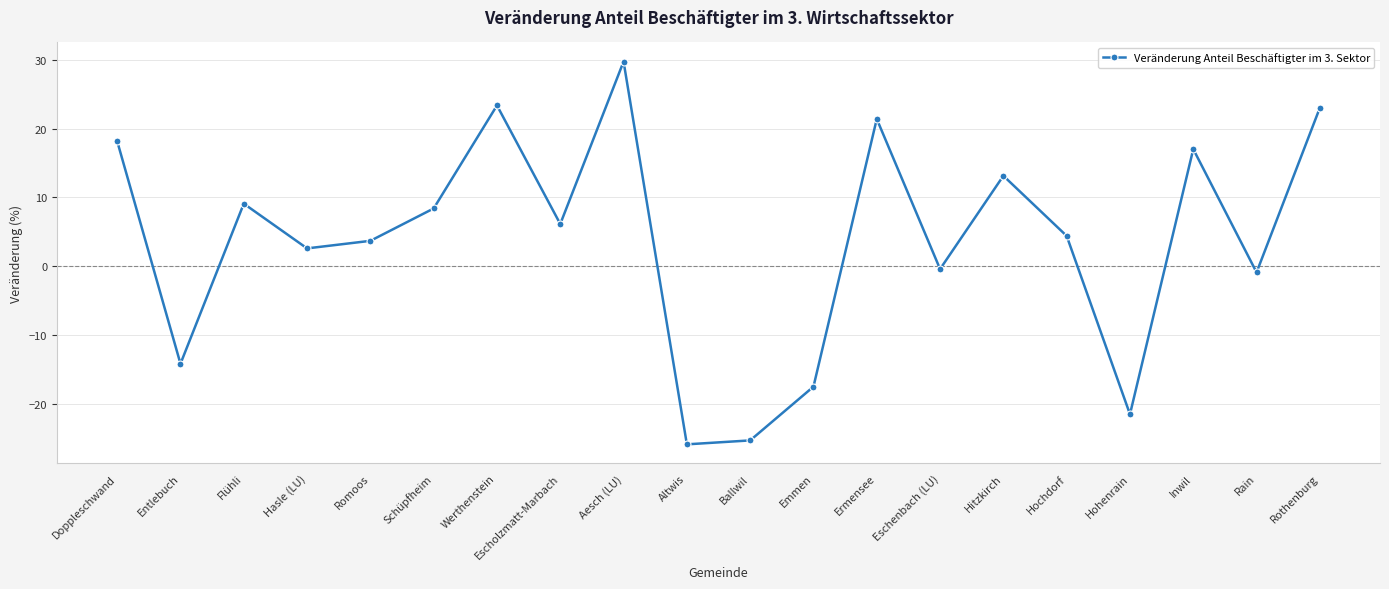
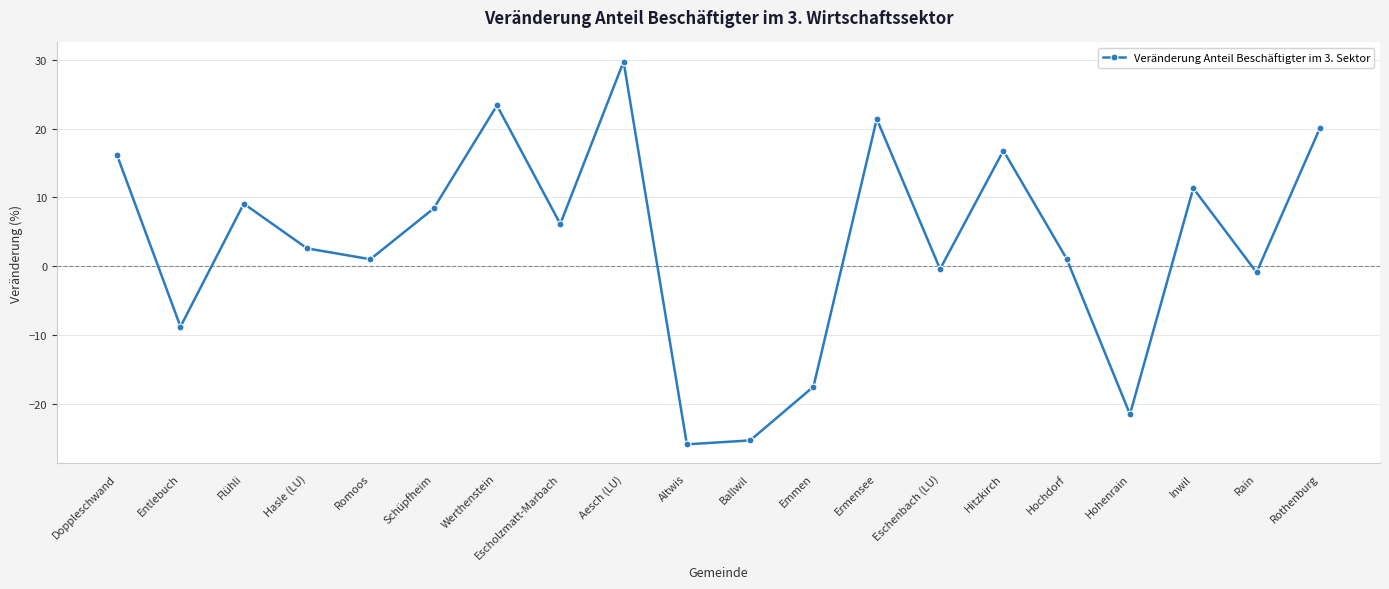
  {
-   "Doppleschwand": 18,
-   "Entlebuch": -14,
+   "Doppleschwand": 16,
+   "Entlebuch": -9,
    "Flühli": 9,
    "Hasle (LU)": 3,
-   "Romoos": 4,
+   "Romoos": 1,
    "Schüpfheim": 8,
    "Werthenstein": 23,
    "Escholzmatt-Marbach": 6,
    "Aesch (LU)": 30,
    "Altwis": -26,
    "Ballwil": -25,
    "Emmen": -18,
    "Ermensee": 21,
    "Eschenbach (LU)": 0,
-   "Hitzkirch": 13,
-   "Hochdorf": 4,
+   "Hitzkirch": 17,
+   "Hochdorf": 1,
    "Hohenrain": -22,
-   "Inwil": 17,
+   "Inwil": 11,
    "Rain": -1,
-   "Rothenburg": 23
+   "Rothenburg": 20
  }
